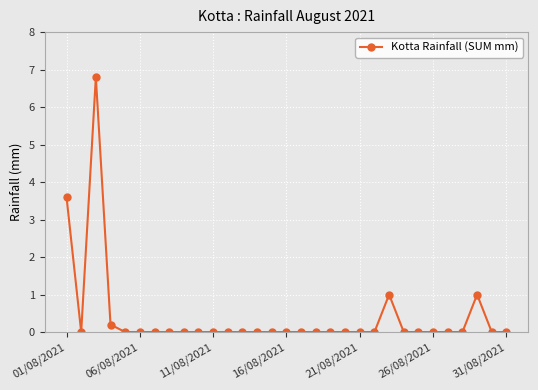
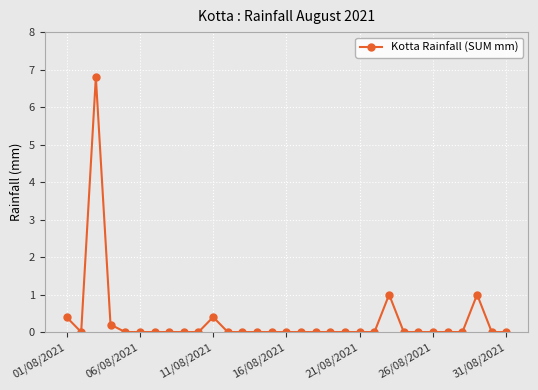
  {
-   "01/08/2021": 3.6,
+   "01/08/2021": 0.4,
    "06/08/2021": 0.0,
-   "11/08/2021": 0.0,
+   "11/08/2021": 0.4,
    "16/08/2021": 0.0,
    "21/08/2021": 0.0,
    "26/08/2021": 0.0,
    "31/08/2021": 0.0
  }
